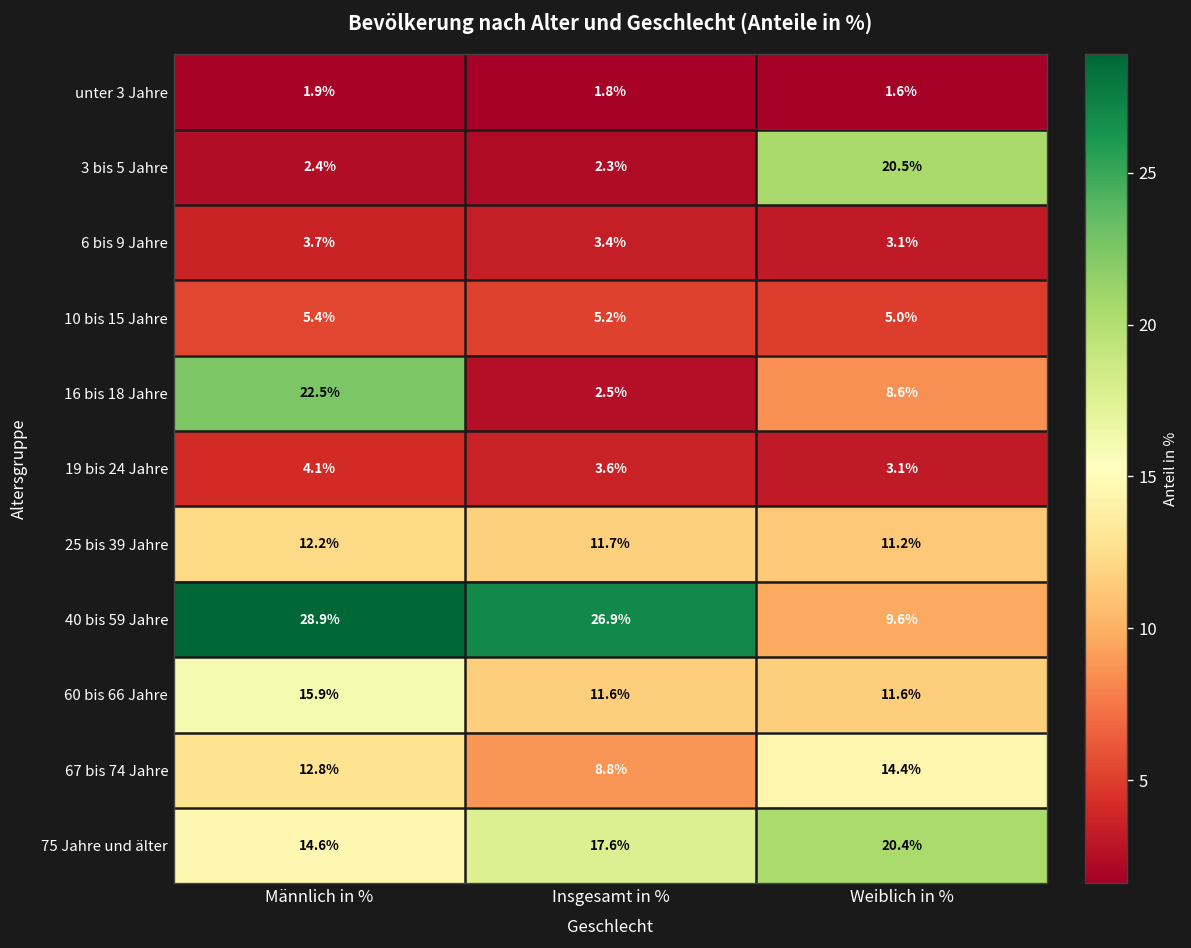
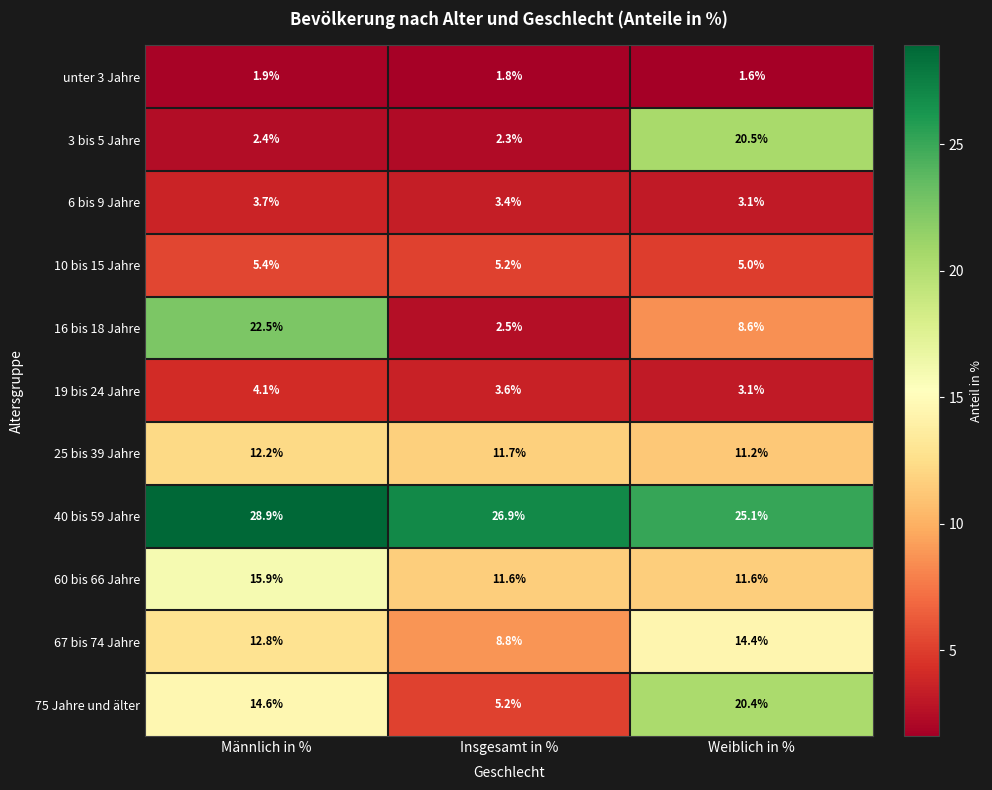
  {
    "unter 3 Jahre": {
      "Männlich in %": "1.9%",
      "Insgesamt in %": "1.8%",
      "Weiblich in %": "1.6%"
    },
    "3 bis 5 Jahre": {
      "Männlich in %": "2.4%",
      "Insgesamt in %": "2.3%",
      "Weiblich in %": "20.5%"
    },
    "6 bis 9 Jahre": {
      "Männlich in %": "3.7%",
      "Insgesamt in %": "3.4%",
      "Weiblich in %": "3.1%"
    },
    "10 bis 15 Jahre": {
      "Männlich in %": "5.4%",
      "Insgesamt in %": "5.2%",
      "Weiblich in %": "5.0%"
    },
    "16 bis 18 Jahre": {
      "Männlich in %": "22.5%",
      "Insgesamt in %": "2.5%",
      "Weiblich in %": "8.6%"
    },
    "19 bis 24 Jahre": {
      "Männlich in %": "4.1%",
      "Insgesamt in %": "3.6%",
      "Weiblich in %": "3.1%"
    },
    "25 bis 39 Jahre": {
      "Männlich in %": "12.2%",
      "Insgesamt in %": "11.7%",
      "Weiblich in %": "11.2%"
    },
    "40 bis 59 Jahre": {
      "Männlich in %": "28.9%",
      "Insgesamt in %": "26.9%",
-     "Weiblich in %": "9.6%"
+     "Weiblich in %": "25.1%"
    },
    "60 bis 66 Jahre": {
      "Männlich in %": "15.9%",
      "Insgesamt in %": "11.6%",
      "Weiblich in %": "11.6%"
    },
    "67 bis 74 Jahre": {
      "Männlich in %": "12.8%",
      "Insgesamt in %": "8.8%",
      "Weiblich in %": "14.4%"
    },
    "75 Jahre und älter": {
      "Männlich in %": "14.6%",
-     "Insgesamt in %": "17.6%",
+     "Insgesamt in %": "5.2%",
      "Weiblich in %": "20.4%"
    }
  }
